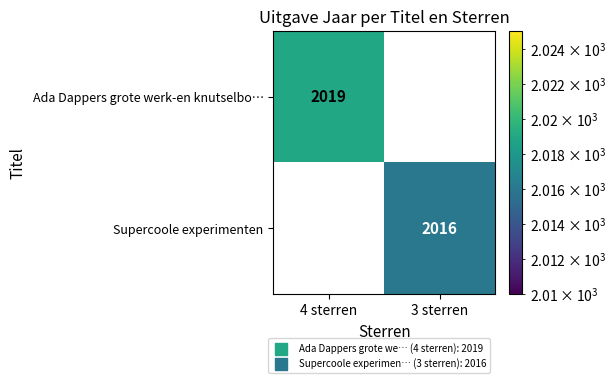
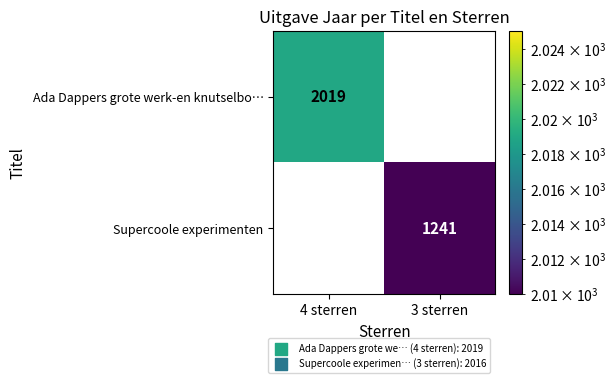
  {
    "Ada Dappers grote werk-en knutselbo…": {
      "4 sterren": 2019
    },
    "Supercoole experimenten": {
-     "3 sterren": 2016
+     "3 sterren": 1241
    }
  }
